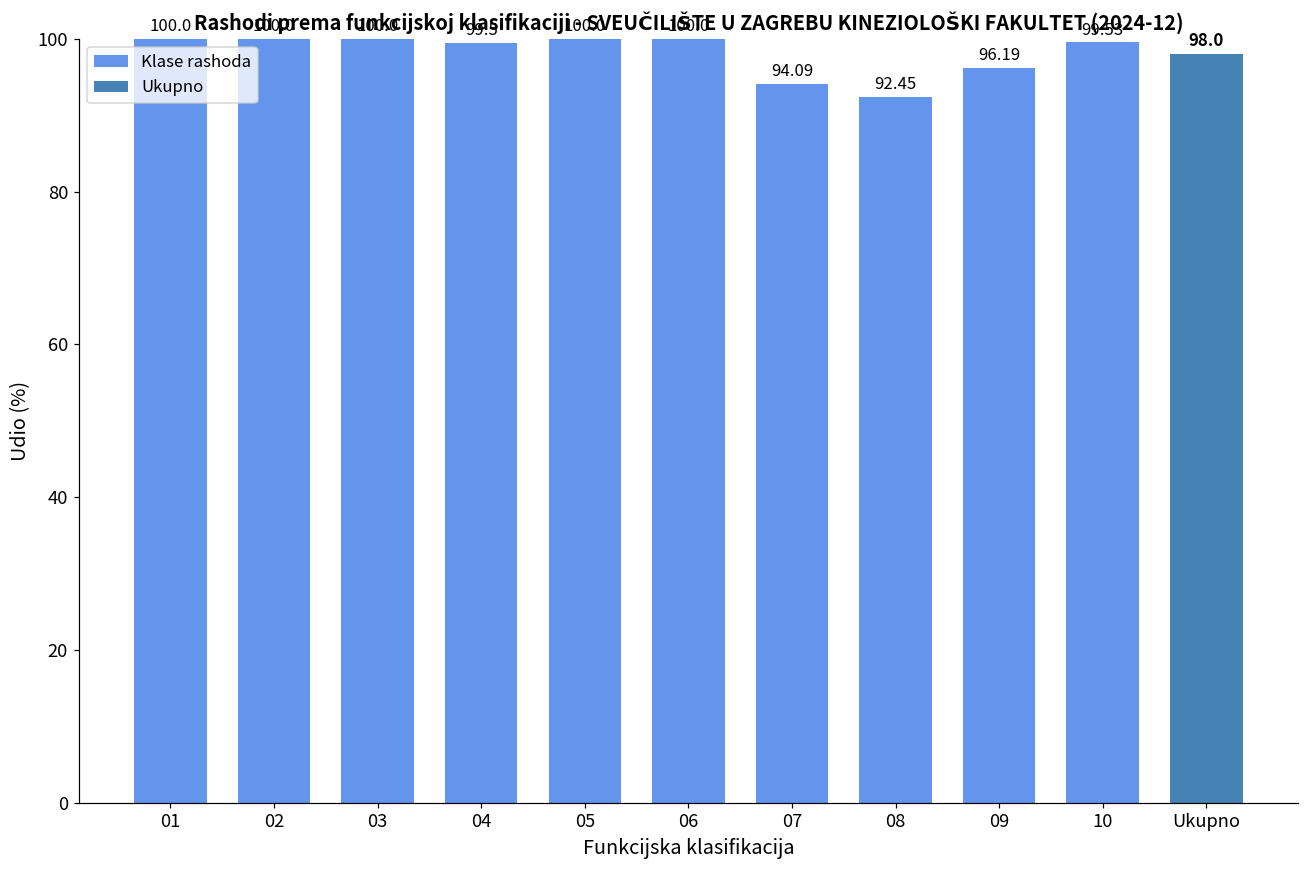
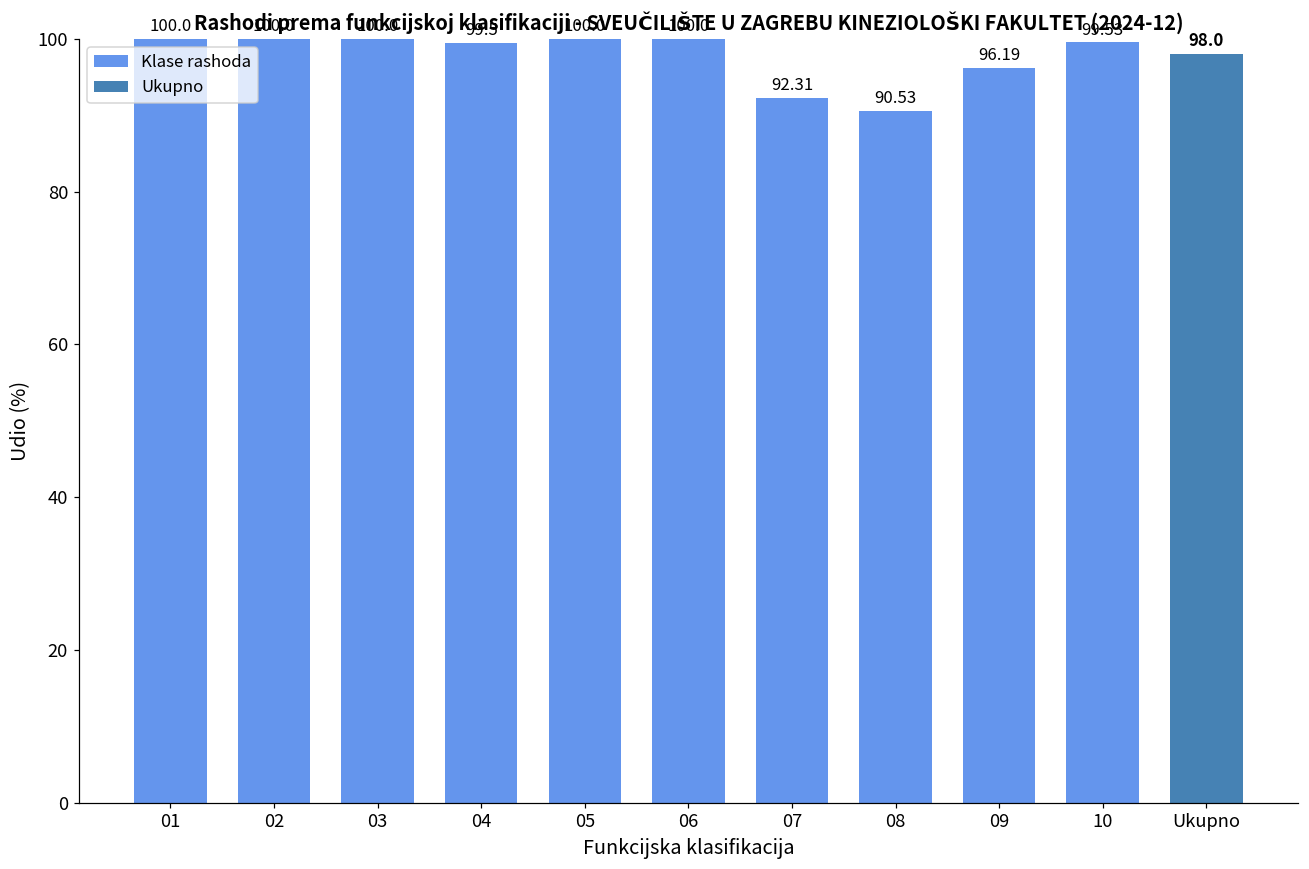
  {
    "Klase rashoda": {
      "01": 100.0,
      "02": 100.0,
      "03": 100.0,
      "04": 99.5,
      "05": 100.0,
      "06": 100.0,
-     "07": 94.09,
-     "08": 92.45,
+     "07": 92.31,
+     "08": 90.53,
      "09": 96.19,
      "10": 99.53
    },
    "Ukupno": {
      "Ukupno": 98.0
    }
  }
